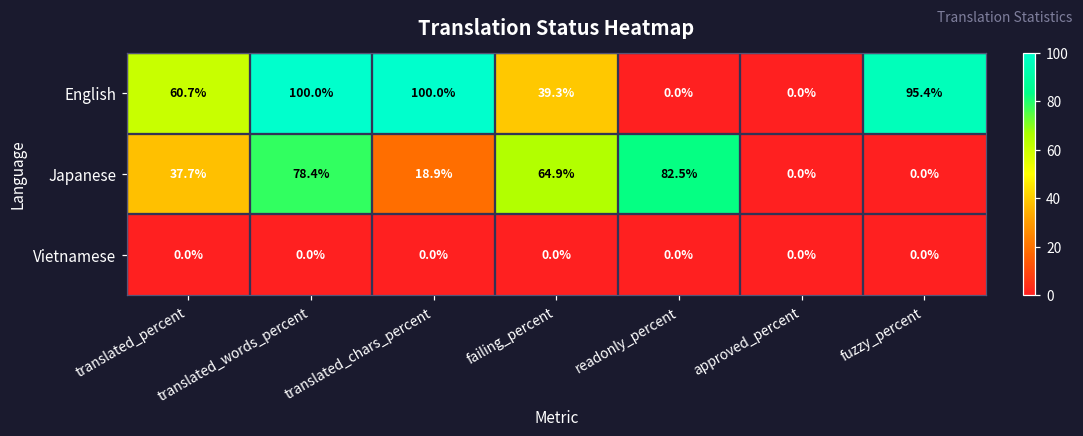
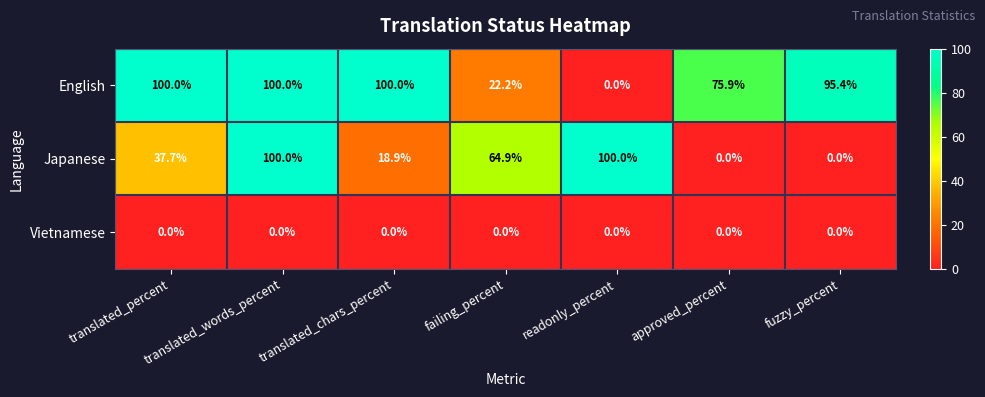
  {
    "English": {
-     "translated_percent": "60.7%",
+     "translated_percent": "100.0%",
      "translated_words_percent": "100.0%",
      "translated_chars_percent": "100.0%",
-     "failing_percent": "39.3%",
+     "failing_percent": "22.2%",
      "readonly_percent": "0.0%",
-     "approved_percent": "0.0%",
+     "approved_percent": "75.9%",
      "fuzzy_percent": "95.4%"
    },
    "Japanese": {
      "translated_percent": "37.7%",
-     "translated_words_percent": "78.4%",
+     "translated_words_percent": "100.0%",
      "translated_chars_percent": "18.9%",
      "failing_percent": "64.9%",
-     "readonly_percent": "82.5%",
+     "readonly_percent": "100.0%",
      "approved_percent": "0.0%",
      "fuzzy_percent": "0.0%"
    },
    "Vietnamese": {
      "translated_percent": "0.0%",
      "translated_words_percent": "0.0%",
      "translated_chars_percent": "0.0%",
      "failing_percent": "0.0%",
      "readonly_percent": "0.0%",
      "approved_percent": "0.0%",
      "fuzzy_percent": "0.0%"
    }
  }
